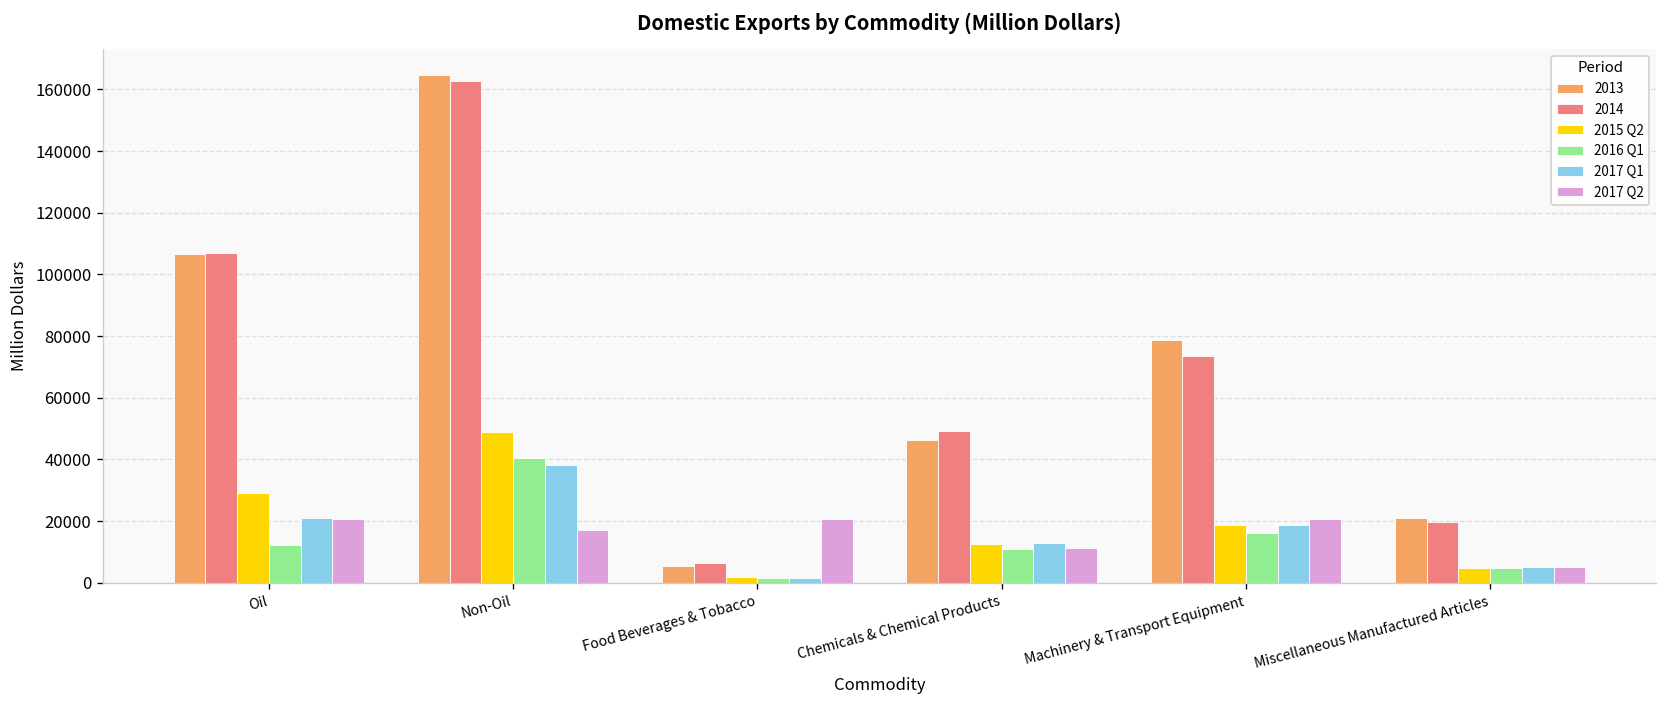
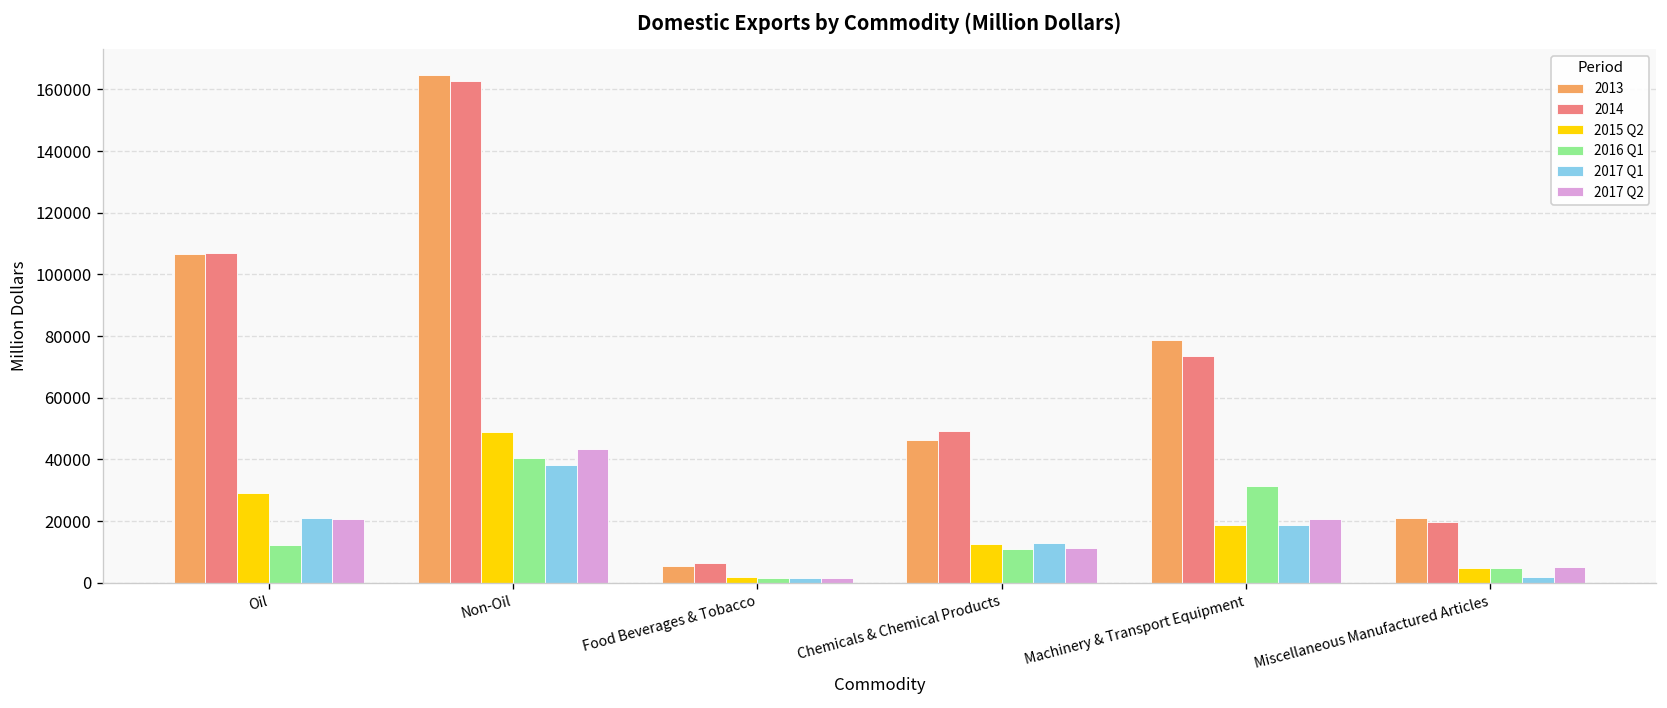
  {
    "2015 Q2": {
      "Oil": 29000,
      "Non-Oil": 49000,
      "Food Beverages & Tobacco": 2000,
      "Chemicals & Chemical Products": 13000,
      "Machinery & Transport Equipment": 19000,
      "Miscellaneous Manufactured Articles": 5000
    },
    "2016 Q1": {
      "Oil": 12000,
      "Non-Oil": 41000,
      "Food Beverages & Tobacco": 2000,
      "Chemicals & Chemical Products": 11000,
-     "Machinery & Transport Equipment": 16000,
+     "Machinery & Transport Equipment": 31000,
      "Miscellaneous Manufactured Articles": 5000
    },
    "2017 Q1": {
      "Oil": 21000,
      "Non-Oil": 38000,
      "Food Beverages & Tobacco": 2000,
      "Chemicals & Chemical Products": 13000,
      "Machinery & Transport Equipment": 19000,
-     "Miscellaneous Manufactured Articles": 5000
+     "Miscellaneous Manufactured Articles": 2000
    },
    "2017 Q2": {
      "Oil": 21000,
-     "Non-Oil": 17000,
-     "Food Beverages & Tobacco": 21000,
+     "Non-Oil": 43000,
+     "Food Beverages & Tobacco": 2000,
      "Chemicals & Chemical Products": 11000,
      "Machinery & Transport Equipment": 21000,
      "Miscellaneous Manufactured Articles": 5000
    }
  }
